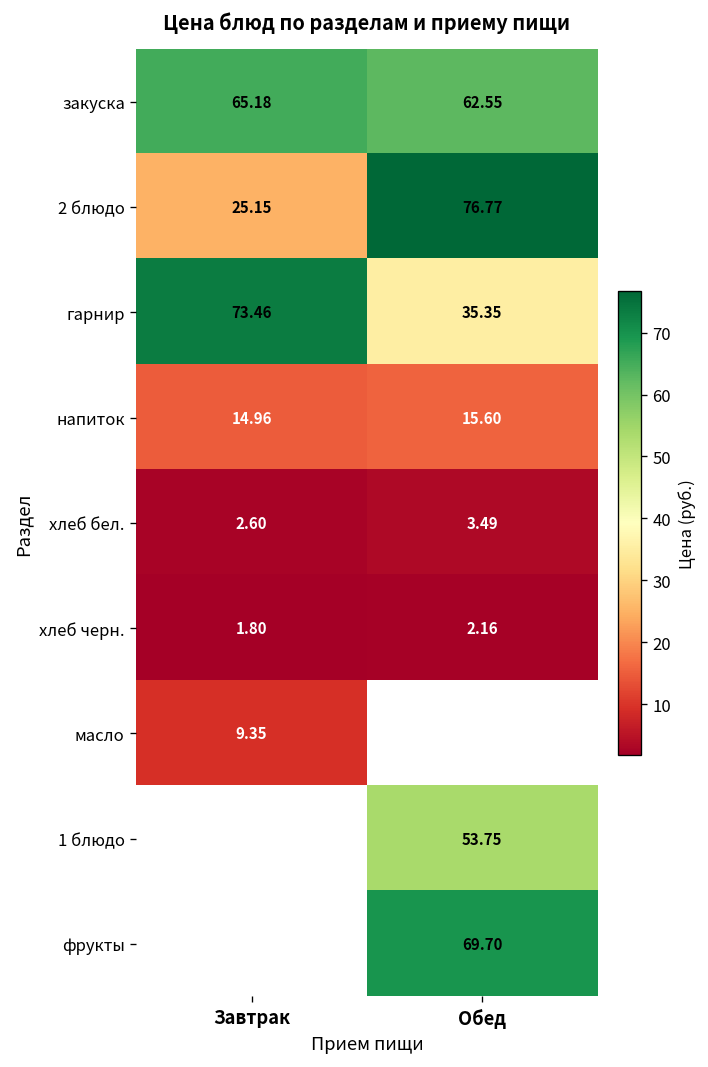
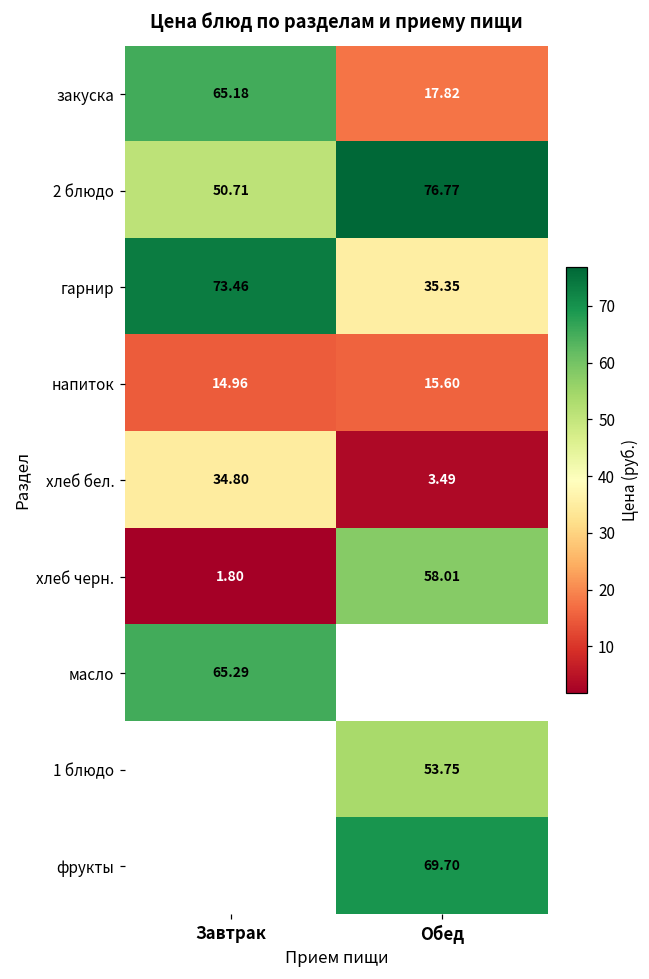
  {
    "закуска": {
      "Завтрак": 65.18,
-     "Обед": 62.55
+     "Обед": 17.82
    },
    "2 блюдо": {
-     "Завтрак": 25.15,
+     "Завтрак": 50.71,
      "Обед": 76.77
    },
    "гарнир": {
      "Завтрак": 73.46,
      "Обед": 35.35
    },
    "напиток": {
      "Завтрак": 14.96,
      "Обед": 15.60
    },
    "хлеб бел.": {
-     "Завтрак": 2.60,
+     "Завтрак": 34.80,
      "Обед": 3.49
    },
    "хлеб черн.": {
      "Завтрак": 1.80,
-     "Обед": 2.16
+     "Обед": 58.01
    },
    "масло": {
-     "Завтрак": 9.35
+     "Завтрак": 65.29
    },
    "1 блюдо": {
      "Обед": 53.75
    },
    "фрукты": {
      "Обед": 69.70
    }
  }
